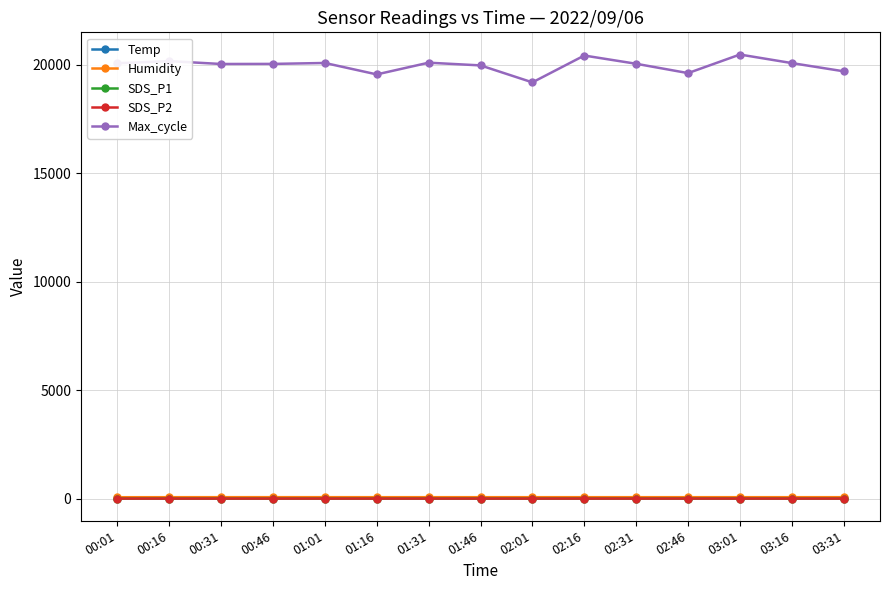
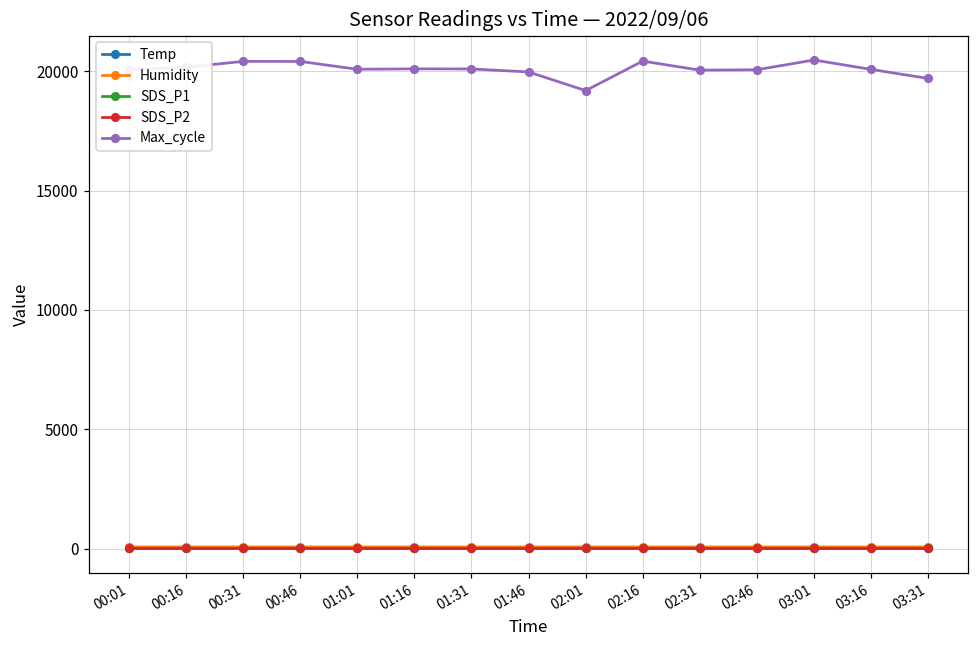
  {
    "Max_cycle": {
-     "00:31": 20000,
-     "00:46": 20000,
+     "00:31": 20400,
+     "00:46": 20400,
      "01:01": 20100,
-     "01:16": 19600,
+     "01:16": 20100,
      "01:31": 20100,
      "01:46": 20000,
      "02:01": 19200,
      "02:16": 20400,
      "02:31": 20000,
-     "02:46": 19600,
+     "02:46": 20100,
      "03:01": 20500,
      "03:16": 20100,
      "03:31": 19700
    }
  }
